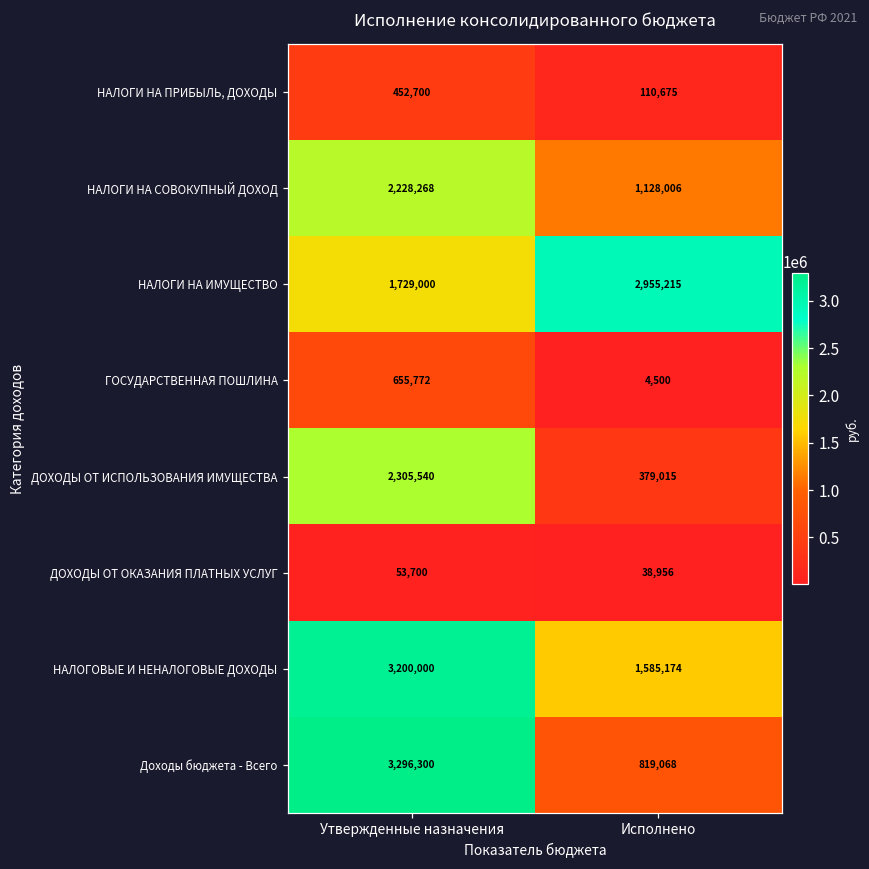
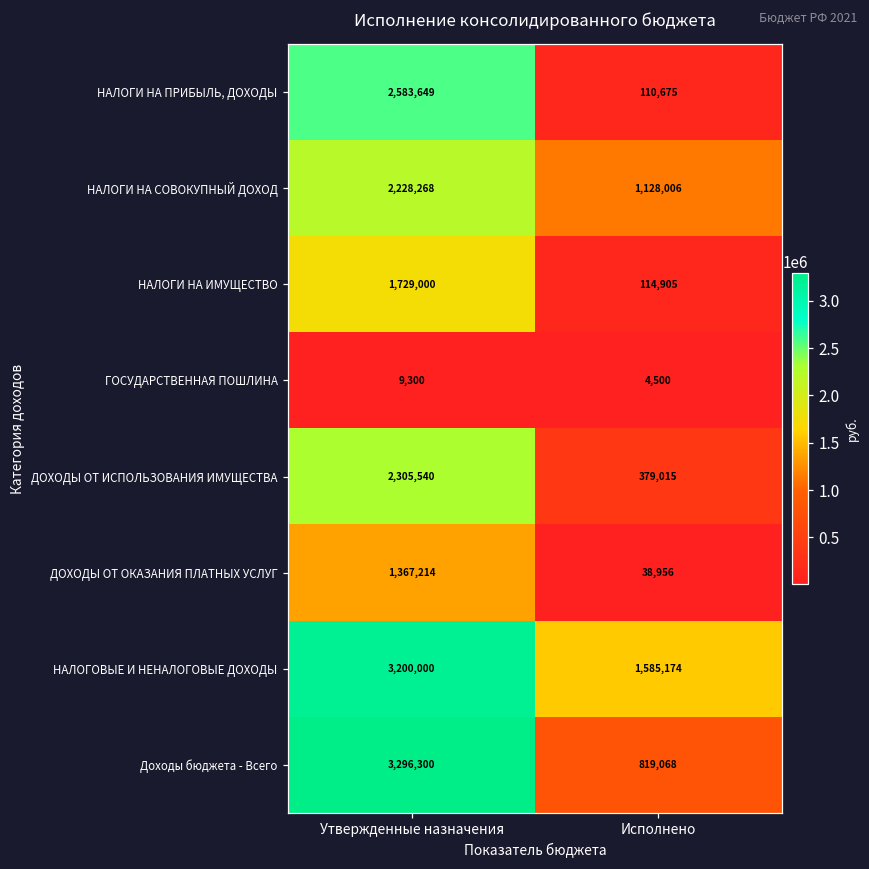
  {
    "НАЛОГИ НА ПРИБЫЛЬ, ДОХОДЫ": {
-     "Утвержденные назначения": "452,700",
+     "Утвержденные назначения": "2,583,649",
      "Исполнено": "110,675"
    },
    "НАЛОГИ НА СОВОКУПНЫЙ ДОХОД": {
      "Утвержденные назначения": "2,228,268",
      "Исполнено": "1,128,006"
    },
    "НАЛОГИ НА ИМУЩЕСТВО": {
      "Утвержденные назначения": "1,729,000",
-     "Исполнено": "2,955,215"
+     "Исполнено": "114,905"
    },
    "ГОСУДАРСТВЕННАЯ ПОШЛИНА": {
-     "Утвержденные назначения": "655,772",
+     "Утвержденные назначения": "9,300",
      "Исполнено": "4,500"
    },
    "ДОХОДЫ ОТ ИСПОЛЬЗОВАНИЯ ИМУЩЕСТВА": {
      "Утвержденные назначения": "2,305,540",
      "Исполнено": "379,015"
    },
    "ДОХОДЫ ОТ ОКАЗАНИЯ ПЛАТНЫХ УСЛУГ": {
-     "Утвержденные назначения": "53,700",
+     "Утвержденные назначения": "1,367,214",
      "Исполнено": "38,956"
    },
    "НАЛОГОВЫЕ И НЕНАЛОГОВЫЕ ДОХОДЫ": {
      "Утвержденные назначения": "3,200,000",
      "Исполнено": "1,585,174"
    },
    "Доходы бюджета - Всего": {
      "Утвержденные назначения": "3,296,300",
      "Исполнено": "819,068"
    }
  }
